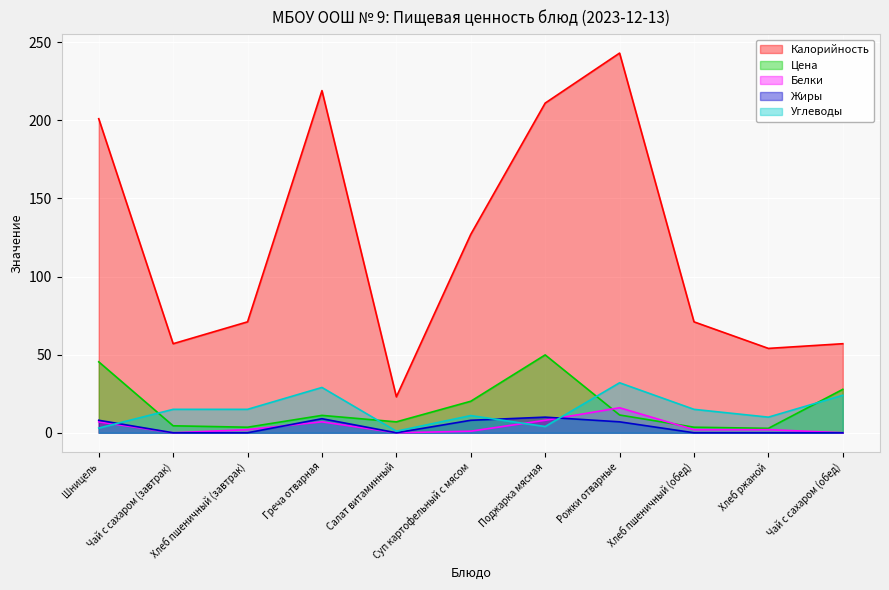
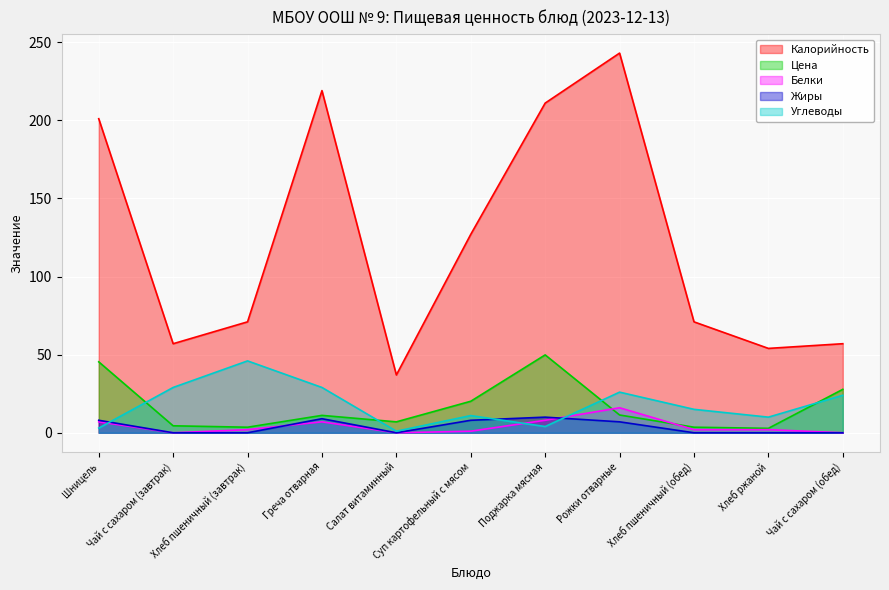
  {
    "Калорийность": {
      "Шницель": 201,
      "Чай с сахаром (завтрак)": 57,
      "Хлеб пшеничный (завтрак)": 71,
      "Греча отварная": 219,
-     "Салат витаминный": 23,
+     "Салат витаминный": 37,
      "Суп картофельный с мясом": 127,
      "Поджарка мясная": 211,
      "Рожки отварные": 243,
      "Хлеб пшеничный (обед)": 71,
      "Хлеб ржаной": 54,
      "Чай с сахаром (обед)": 57
    },
    "Цена": {
      "Шницель": 45,
      "Чай с сахаром (завтрак)": 4,
      "Греча отварная": 11,
      "Салат витаминный": 7,
      "Суп картофельный с мясом": 20,
      "Поджарка мясная": 50,
      "Рожки отварные": 11,
      "Чай с сахаром (обед)": 28
    },
    "Белки": {
      "Греча отварная": 7,
      "Суп картофельный с мясом": 1,
      "Поджарка мясная": 8,
      "Рожки отварные": 16
    },
    "Жиры": {
      "Хлеб пшеничный (завтрак)": 0,
      "Греча отварная": 9,
      "Суп картофельный с мясом": 8,
      "Поджарка мясная": 10,
      "Рожки отварные": 7,
      "Хлеб пшеничный (обед)": 0,
      "Хлеб ржаной": 0
    },
    "Углеводы": {
      "Шницель": 3,
-     "Чай с сахаром (завтрак)": 15,
-     "Хлеб пшеничный (завтрак)": 15,
+     "Чай с сахаром (завтрак)": 29,
+     "Хлеб пшеничный (завтрак)": 46,
      "Греча отварная": 29,
      "Суп картофельный с мясом": 11,
      "Поджарка мясная": 4,
-     "Рожки отварные": 32,
+     "Рожки отварные": 26,
      "Хлеб пшеничный (обед)": 15,
      "Хлеб ржаной": 10,
      "Чай с сахаром (обед)": 24
    }
  }
